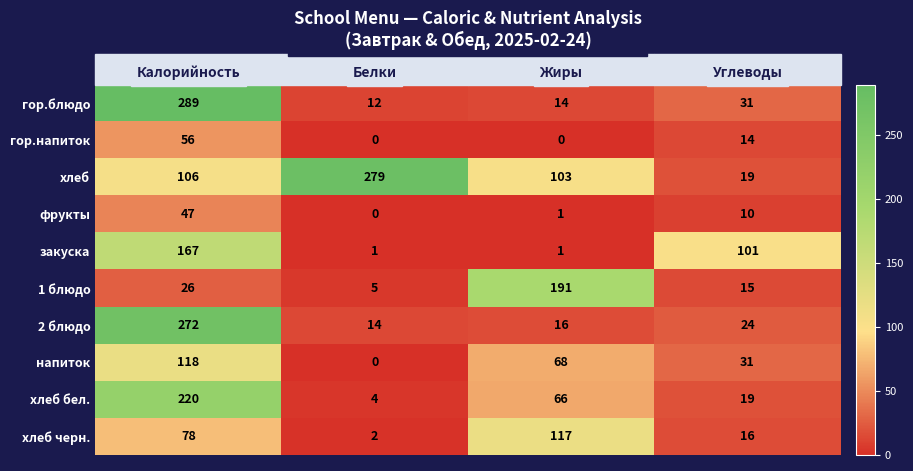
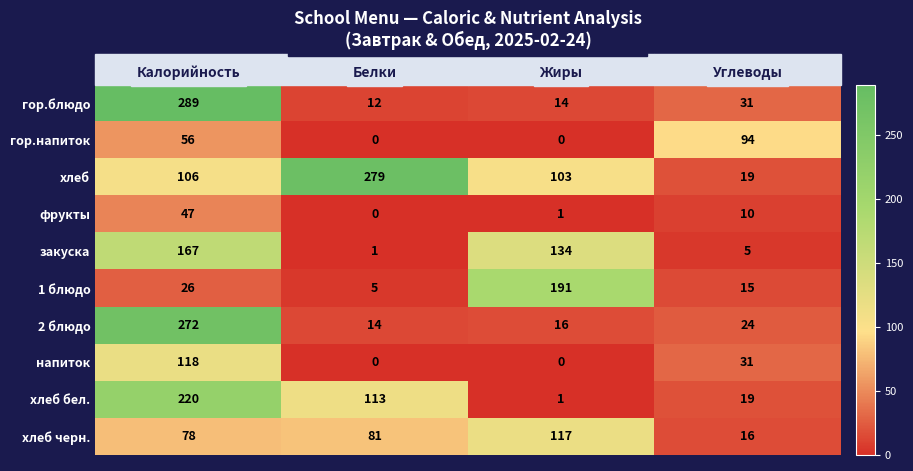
  {
    "гор.блюдо": {
      "Калорийность": 289,
      "Белки": 12,
      "Жиры": 14,
      "Углеводы": 31
    },
    "гор.напиток": {
      "Калорийность": 56,
      "Белки": 0,
      "Жиры": 0,
-     "Углеводы": 14
+     "Углеводы": 94
    },
    "хлеб": {
      "Калорийность": 106,
      "Белки": 279,
      "Жиры": 103,
      "Углеводы": 19
    },
    "фрукты": {
      "Калорийность": 47,
      "Белки": 0,
      "Жиры": 1,
      "Углеводы": 10
    },
    "закуска": {
      "Калорийность": 167,
      "Белки": 1,
-     "Жиры": 1,
-     "Углеводы": 101
+     "Жиры": 134,
+     "Углеводы": 5
    },
    "1 блюдо": {
      "Калорийность": 26,
      "Белки": 5,
      "Жиры": 191,
      "Углеводы": 15
    },
    "2 блюдо": {
      "Калорийность": 272,
      "Белки": 14,
      "Жиры": 16,
      "Углеводы": 24
    },
    "напиток": {
      "Калорийность": 118,
      "Белки": 0,
-     "Жиры": 68,
+     "Жиры": 0,
      "Углеводы": 31
    },
    "хлеб бел.": {
      "Калорийность": 220,
-     "Белки": 4,
-     "Жиры": 66,
+     "Белки": 113,
+     "Жиры": 1,
      "Углеводы": 19
    },
    "хлеб черн.": {
      "Калорийность": 78,
-     "Белки": 2,
+     "Белки": 81,
      "Жиры": 117,
      "Углеводы": 16
    }
  }
